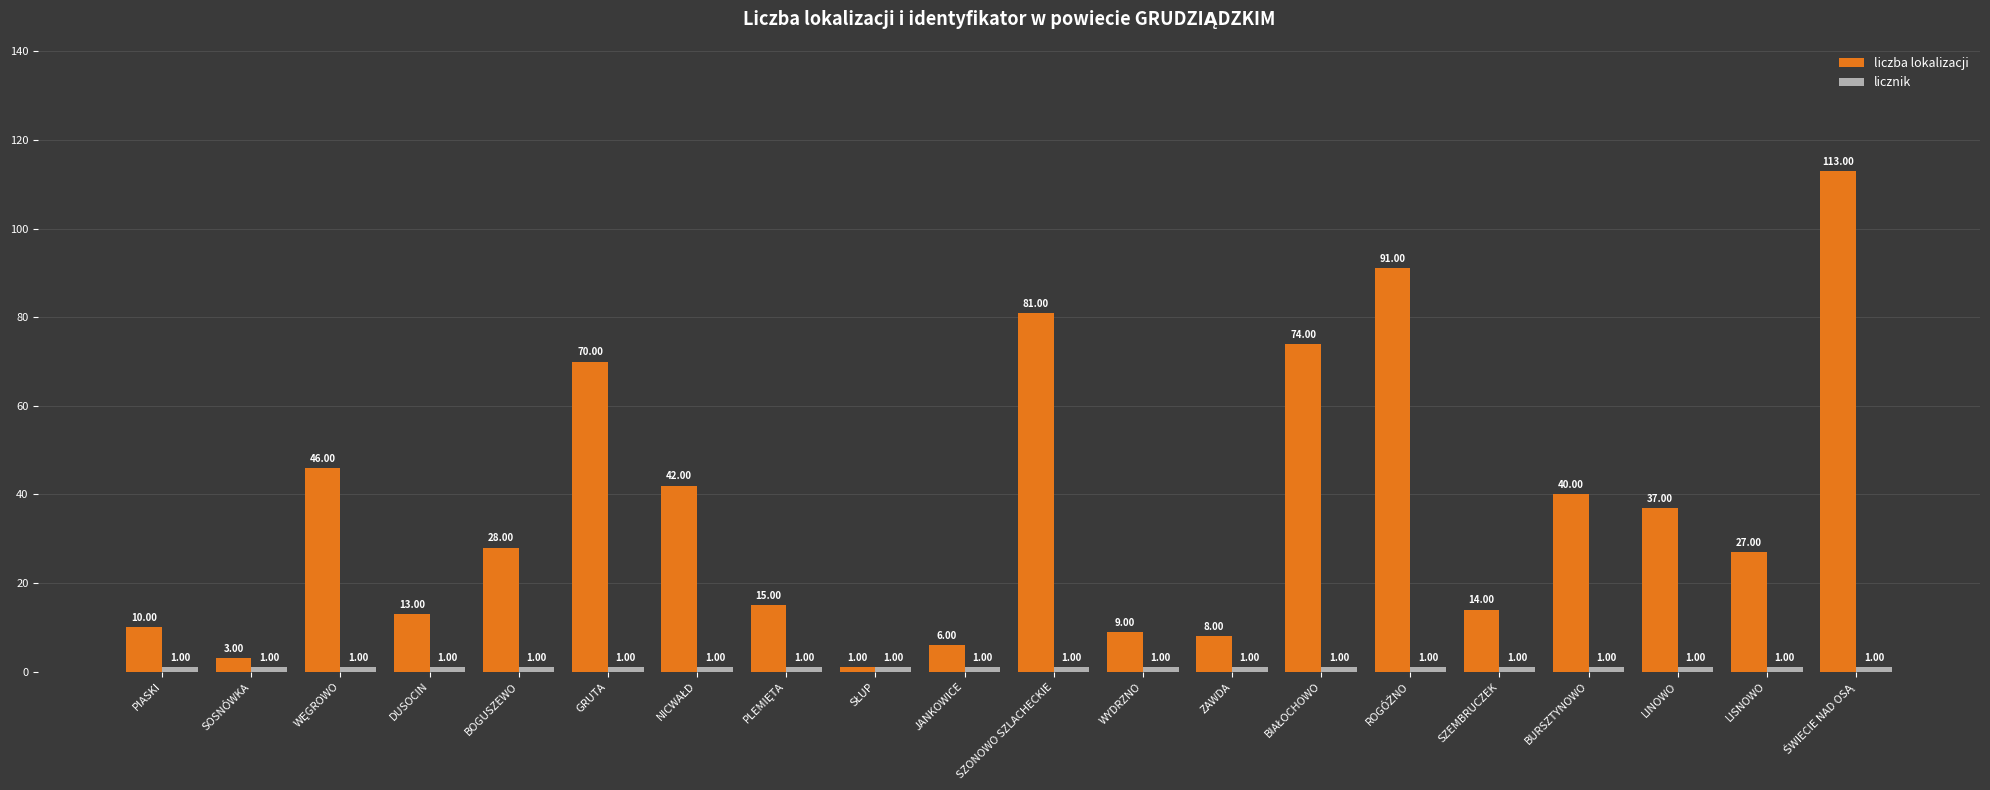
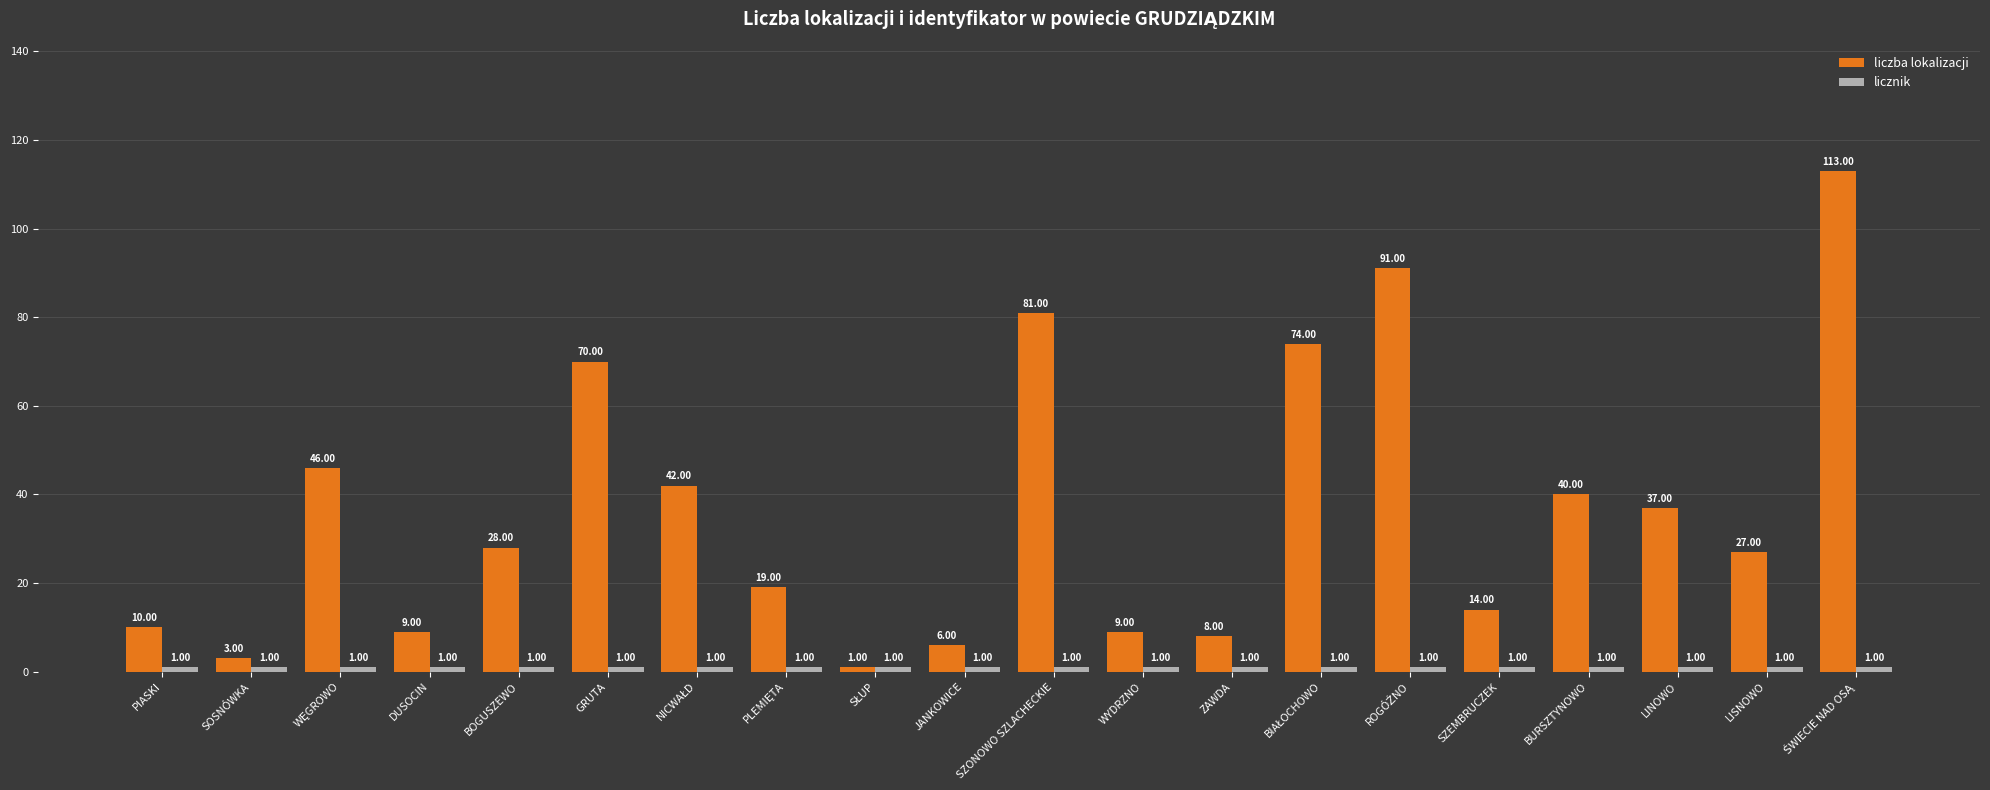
  {
    "liczba lokalizacji": {
      "PIASKI": 10.00,
      "SOSNÓWKA": 3.00,
      "WĘGROWO": 46.00,
-     "DUSOCIN": 13.00,
+     "DUSOCIN": 9.00,
      "BOGUSZEWO": 28.00,
      "GRUTA": 70.00,
      "NICWAŁD": 42.00,
-     "PLEMIĘTA": 15.00,
+     "PLEMIĘTA": 19.00,
      "SŁUP": 1.00,
      "JANKOWICE": 6.00,
      "SZONOWO SZLACHECKIE": 81.00,
      "WYDRZNO": 9.00,
      "ZAWDA": 8.00,
      "BIAŁOCHOWO": 74.00,
      "ROGÓŹNO": 91.00,
      "SZEMBRUCZEK": 14.00,
      "BURSZTYNOWO": 40.00,
      "LINOWO": 37.00,
      "LISNOWO": 27.00,
      "ŚWIECIE NAD OSĄ": 113.00
    },
    "licznik": {
      "PIASKI": 1.00,
      "SOSNÓWKA": 1.00,
      "WĘGROWO": 1.00,
      "DUSOCIN": 1.00,
      "BOGUSZEWO": 1.00,
      "GRUTA": 1.00,
      "NICWAŁD": 1.00,
      "PLEMIĘTA": 1.00,
      "SŁUP": 1.00,
      "JANKOWICE": 1.00,
      "SZONOWO SZLACHECKIE": 1.00,
      "WYDRZNO": 1.00,
      "ZAWDA": 1.00,
      "BIAŁOCHOWO": 1.00,
      "ROGÓŹNO": 1.00,
      "SZEMBRUCZEK": 1.00,
      "BURSZTYNOWO": 1.00,
      "LINOWO": 1.00,
      "LISNOWO": 1.00,
      "ŚWIECIE NAD OSĄ": 1.00
    }
  }
